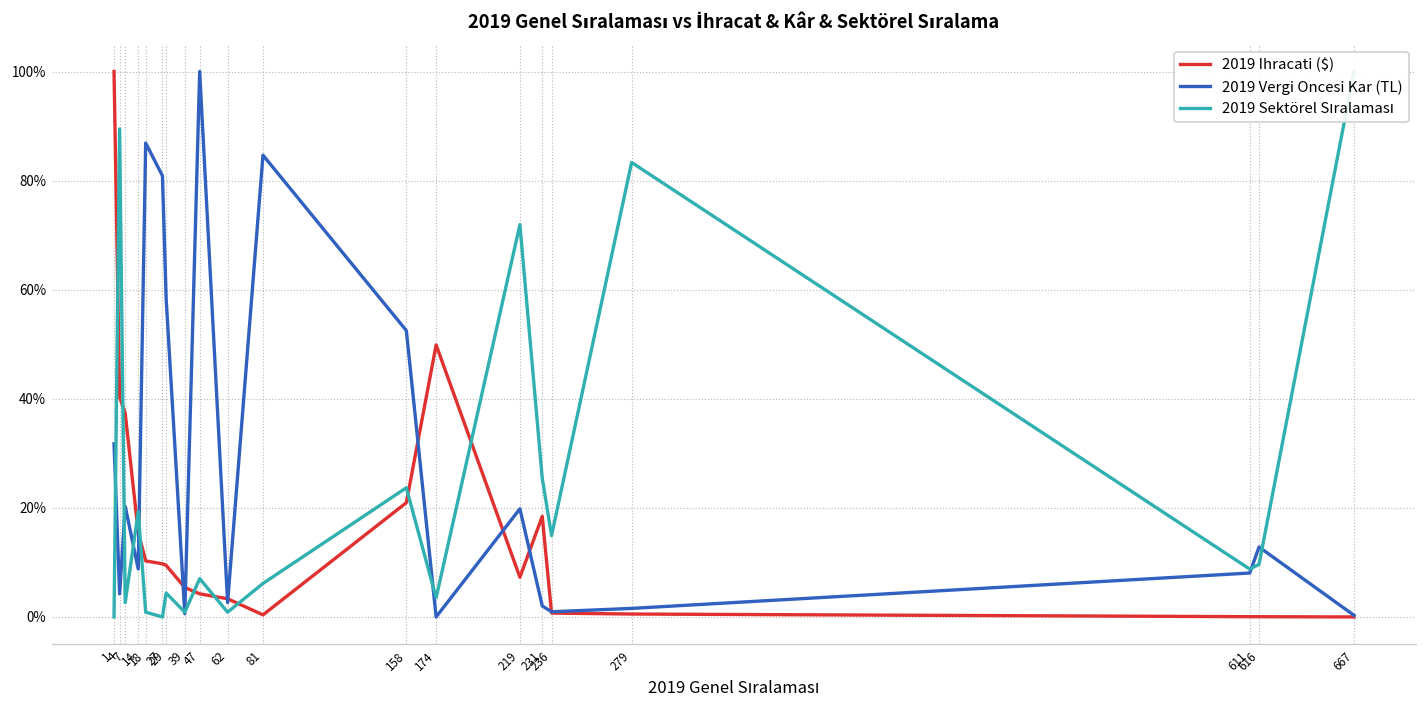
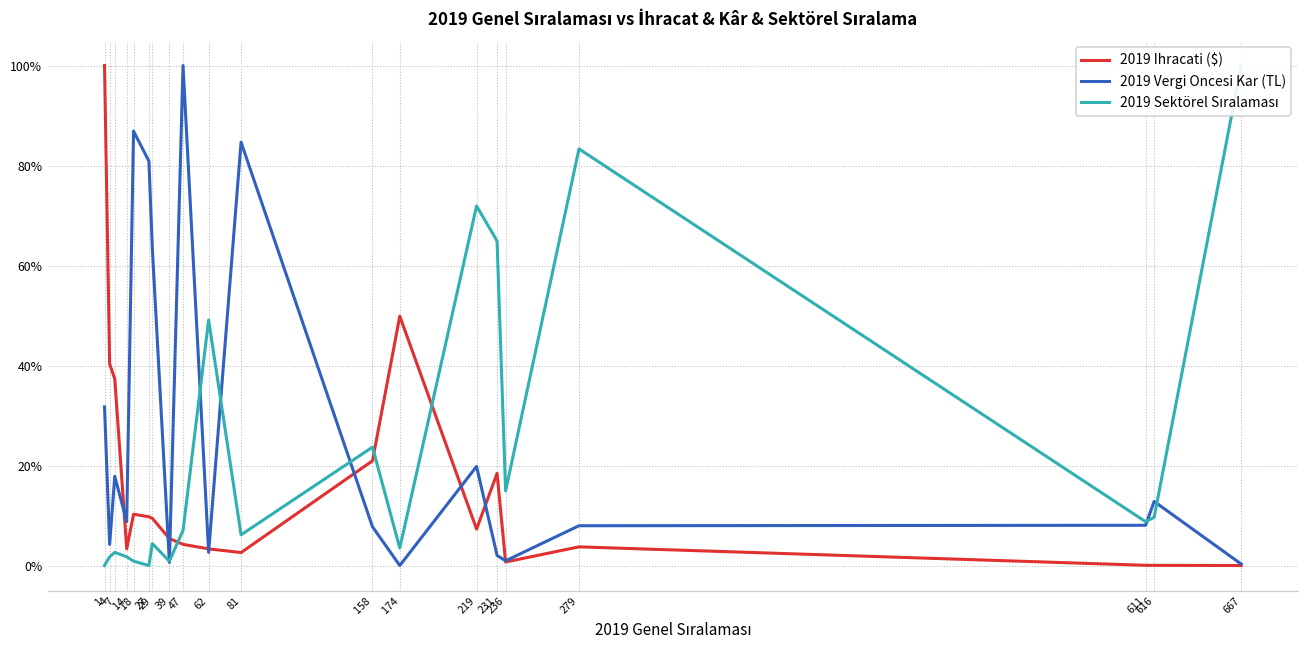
  {
    "2019 Ihracati ($)": {
      "1": "100%",
      "4": "40%",
      "7": "37%",
-     "14": "15%",
+     "14": "3%",
      "18": "10%",
      "27": "10%",
      "29": "9%",
      "39": "5%",
      "47": "4%",
      "62": "3%",
-     "81": "0%",
+     "81": "3%",
      "158": "21%",
      "174": "50%",
      "219": "7%",
      "231": "18%",
-     "279": "1%",
+     "279": "4%",
      "611": "0%",
      "616": "0%"
    },
    "2019 Vergi Oncesi Kar (TL)": {
      "1": "32%",
      "4": "4%",
-     "7": "20%",
+     "7": "18%",
      "14": "9%",
      "18": "87%",
      "27": "81%",
-     "29": "58%",
+     "29": "64%",
      "47": "100%",
      "62": "3%",
      "81": "85%",
-     "158": "53%",
+     "158": "8%",
      "174": "0%",
      "219": "20%",
      "231": "2%",
-     "279": "2%",
+     "279": "8%",
      "611": "8%",
      "616": "13%"
    },
    "2019 Sektörel Sıralaması": {
      "1": "0%",
-     "4": "89%",
+     "4": "2%",
      "7": "3%",
-     "14": "19%",
+     "14": "2%",
      "18": "1%",
      "27": "0%",
      "29": "4%",
      "47": "7%",
-     "62": "1%",
+     "62": "49%",
      "81": "6%",
      "158": "24%",
      "174": "4%",
      "219": "72%",
-     "231": "25%",
+     "231": "65%",
      "236": "15%",
      "279": "83%",
      "611": "9%",
      "616": "10%"
    }
  }
